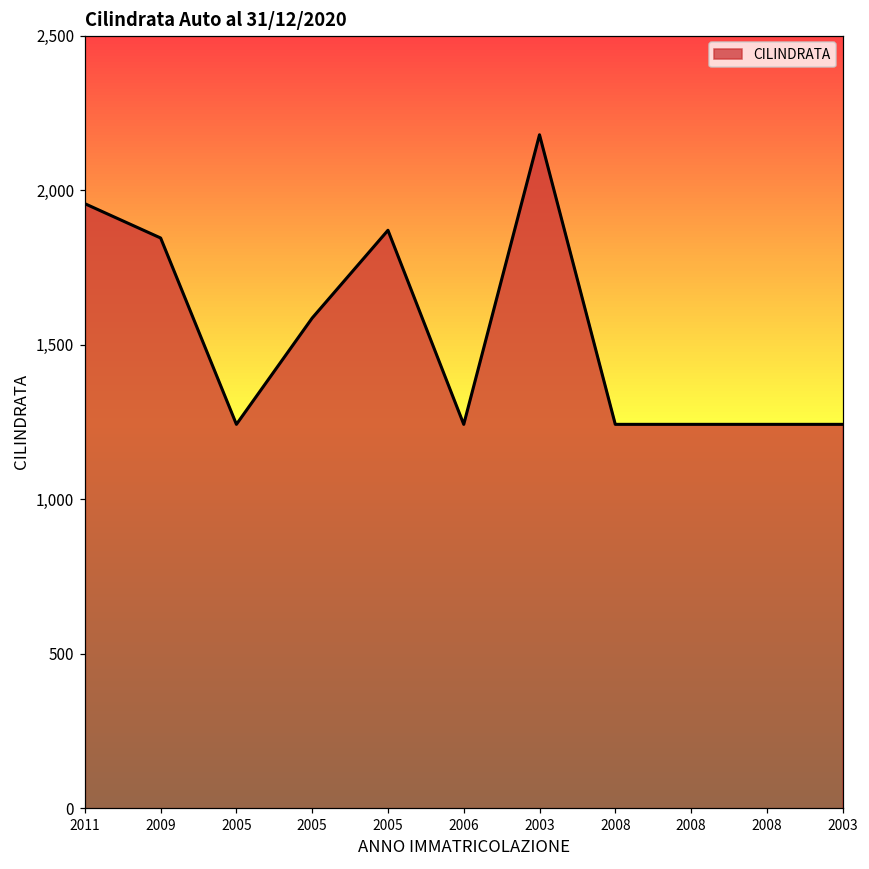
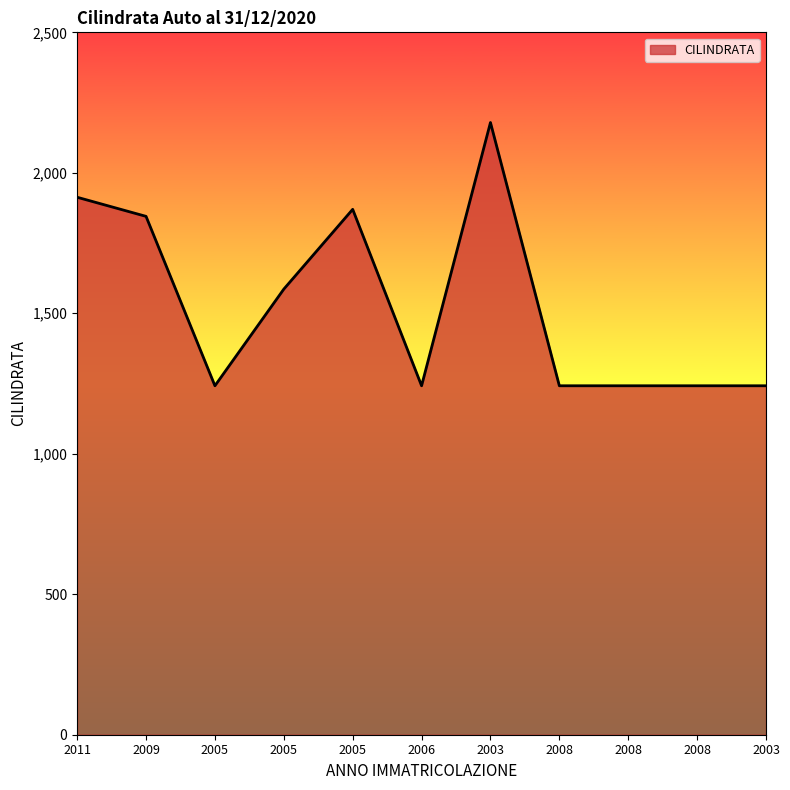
  {
-   "2011": "1,960",
+   "2011": "1,910",
    "2009": "1,850",
    "2006": "1,240"
  }
